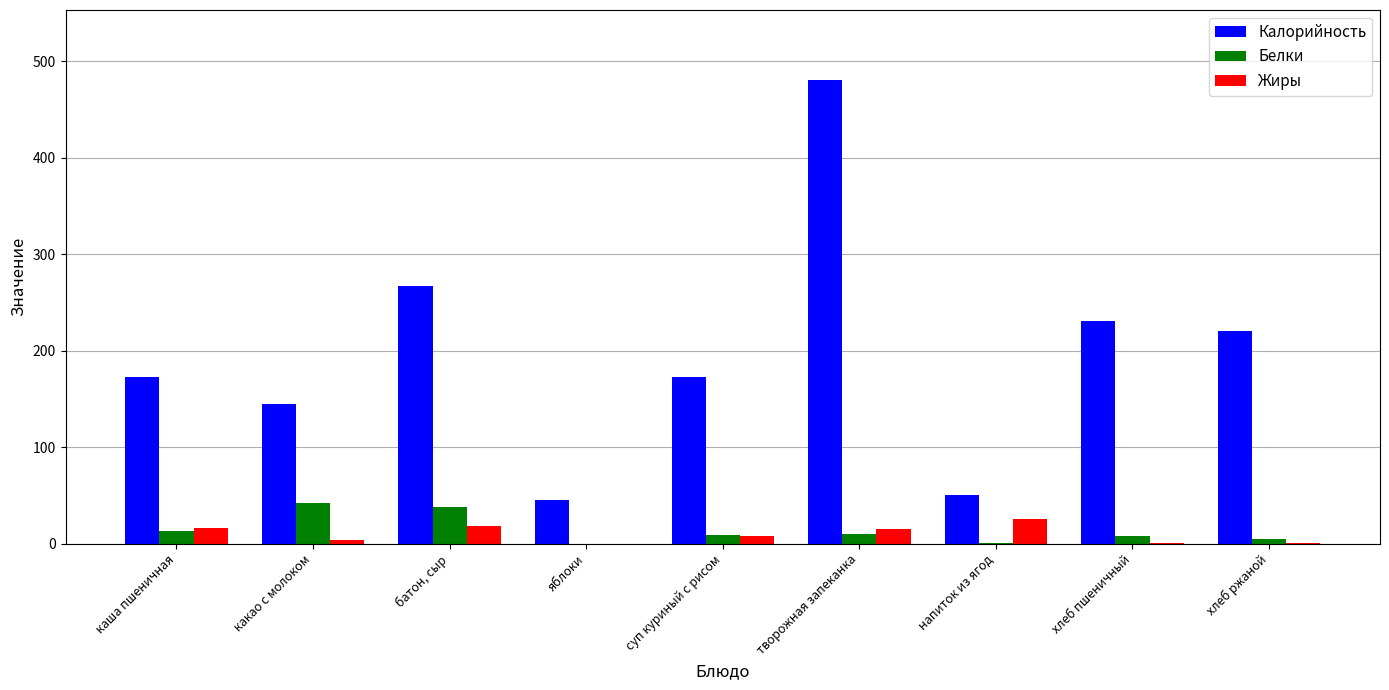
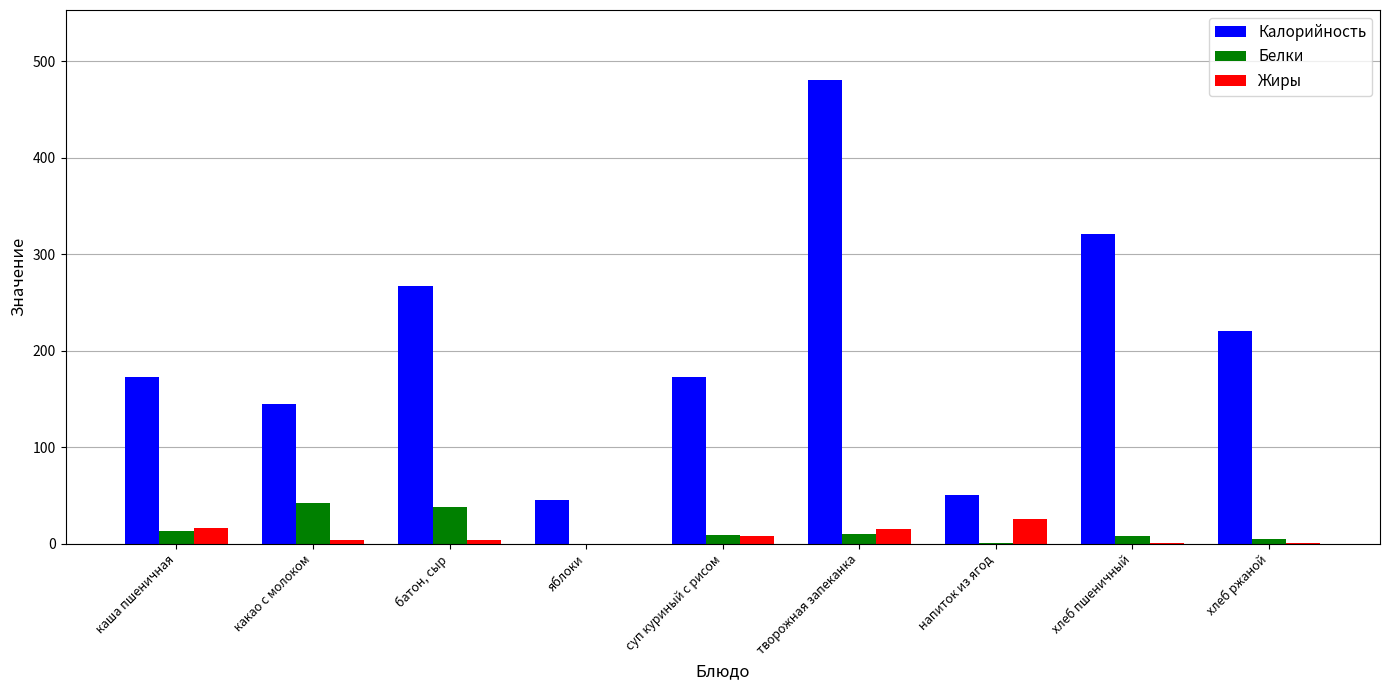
  {
    "Калорийность": {
      "каша пшеничная": 170,
      "какао с молоком": 150,
      "батон, сыр": 270,
      "яблоки": 50,
      "суп куриный с рисом": 170,
      "творожная запеканка": 480,
      "напиток из ягод": 50,
-     "хлеб пшеничный": 230,
+     "хлеб пшеничный": 320,
      "хлеб ржаной": 220
    },
    "Белки": {
      "каша пшеничная": 10,
      "какао с молоком": 40,
      "батон, сыр": 40,
      "яблоки": 0,
      "суп куриный с рисом": 10,
      "творожная запеканка": 10,
      "хлеб пшеничный": 10,
      "хлеб ржаной": 10
    },
    "Жиры": {
      "каша пшеничная": 20,
      "какао с молоком": 0,
-     "батон, сыр": 20,
+     "батон, сыр": 0,
      "яблоки": 0,
      "суп куриный с рисом": 10,
      "творожная запеканка": 20,
      "напиток из ягод": 30
    }
  }
